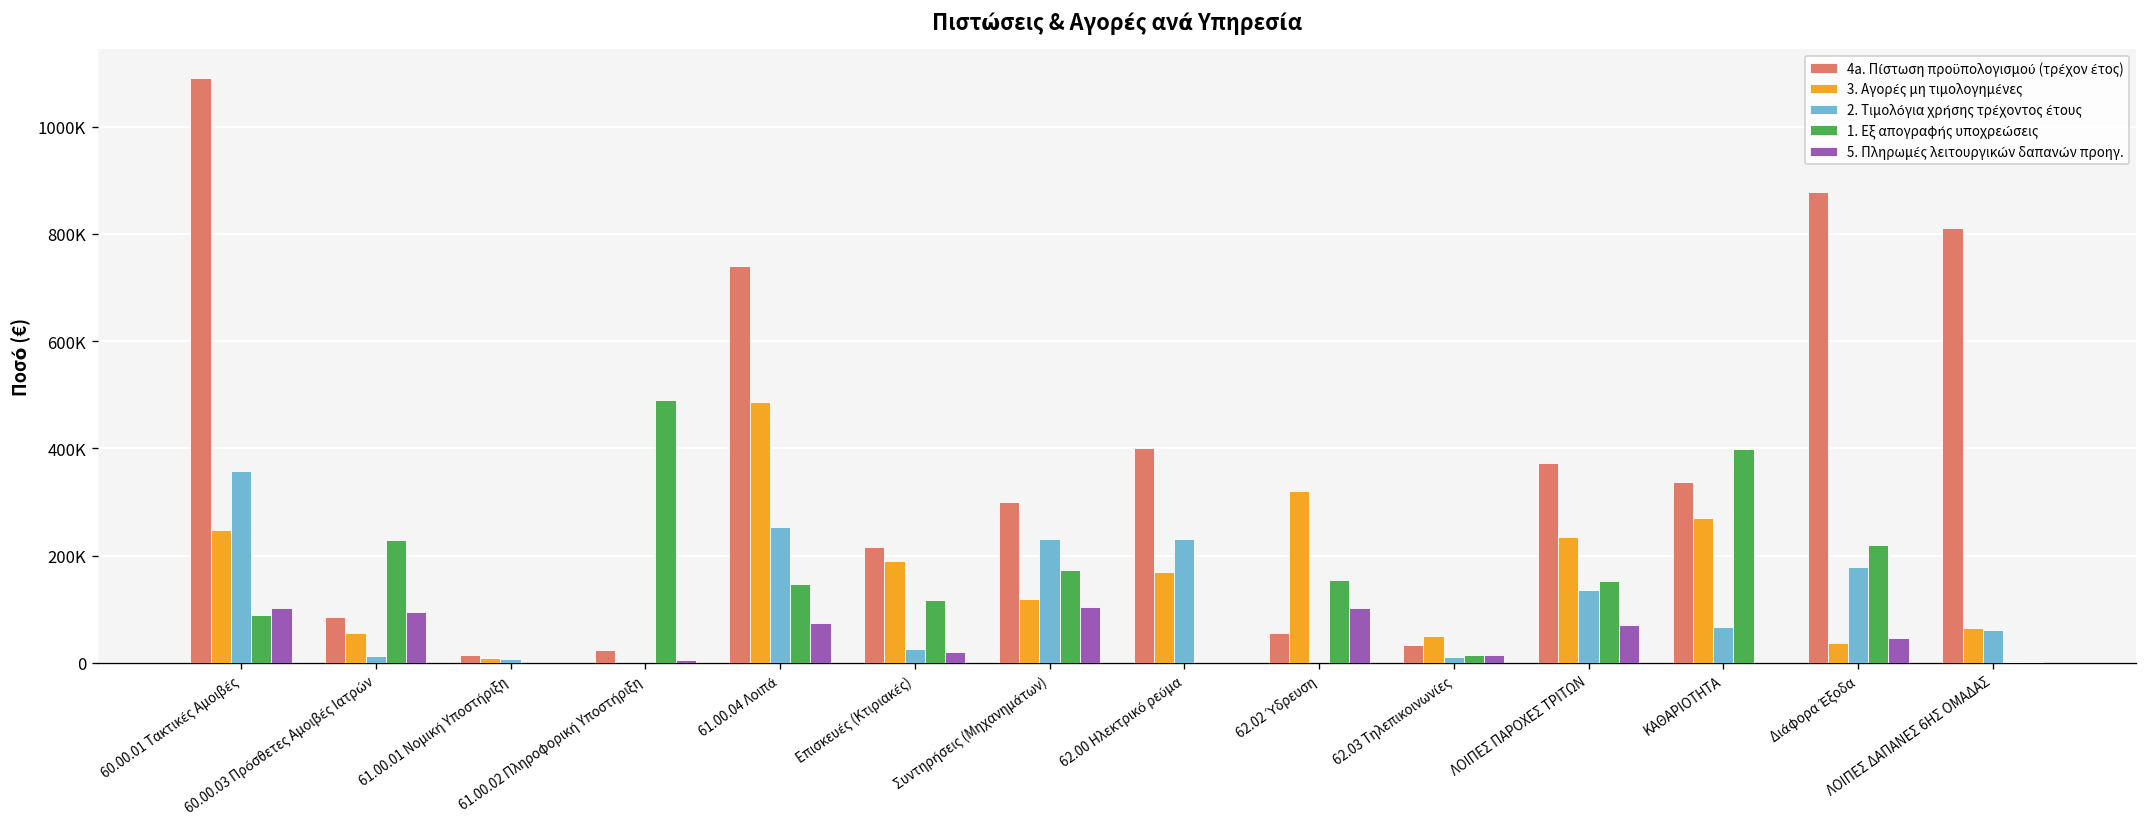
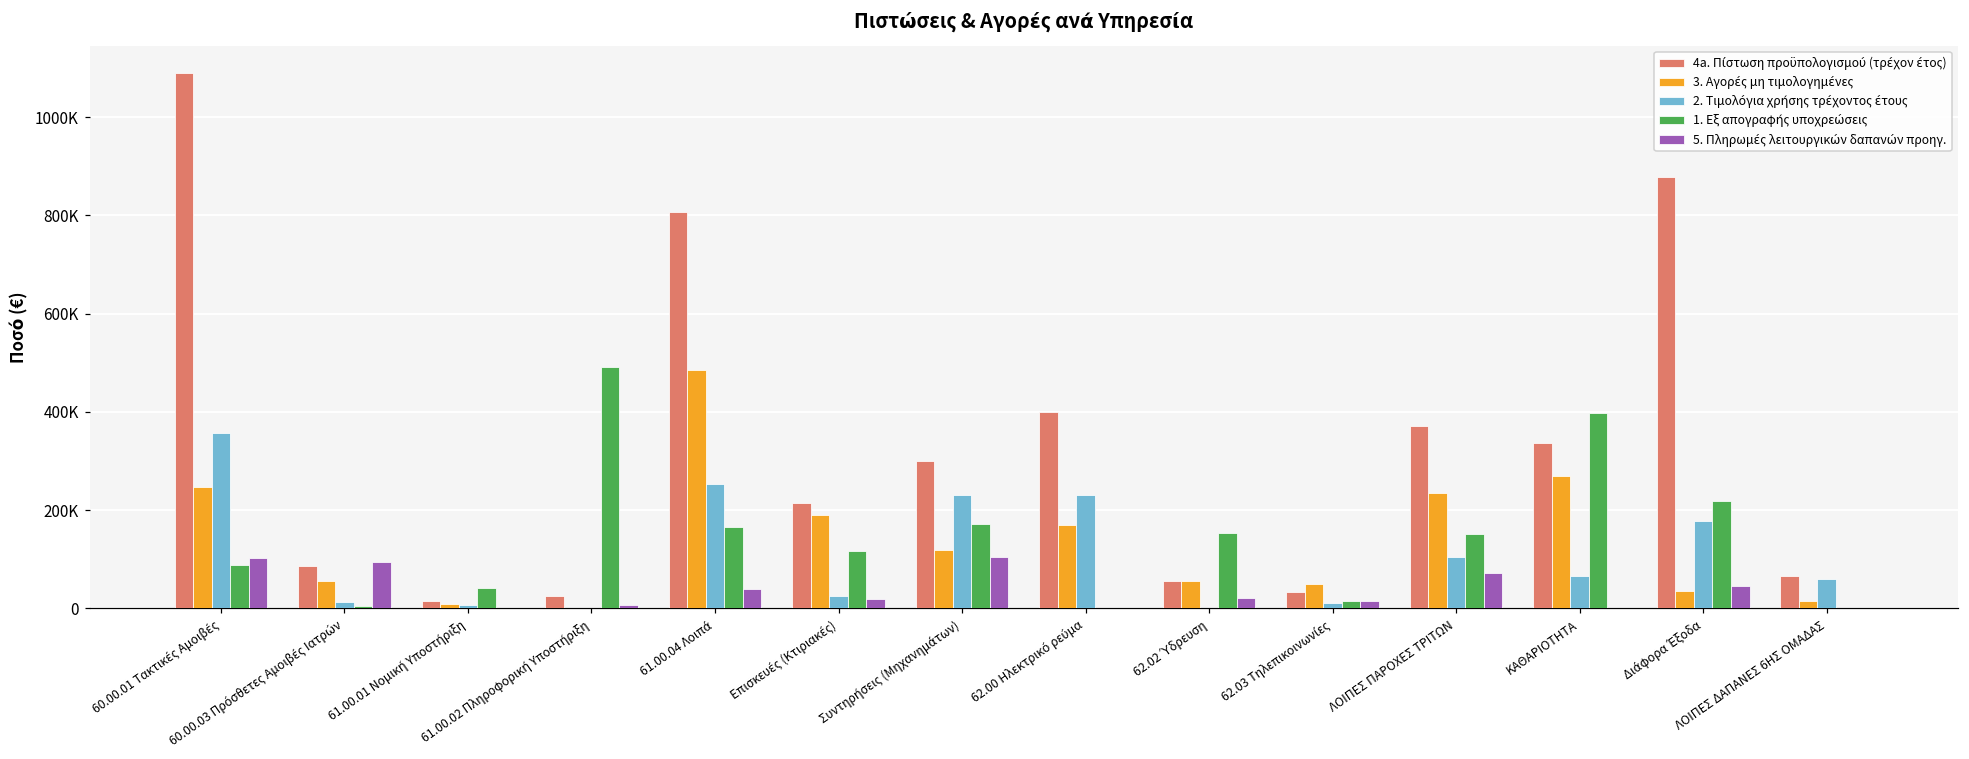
  {
    "4a. Πίστωση προϋπολογισμού (τρέχον έτος)": {
      "60.00.01 Τακτικές Αμοιβές": 1090000,
      "60.00.03 Πρόσθετες Αμοιβές Ιατρών": 90000,
      "61.00.01 Νομική Υποστήριξη": 20000,
      "61.00.02 Πληροφορική Υποστήριξη": 20000,
-     "61.00.04 Λοιπά": 740000,
+     "61.00.04 Λοιπά": 810000,
      "Επισκευές (Κτιριακές)": 220000,
      "Συντηρήσεις (Μηχανημάτων)": 300000,
      "62.00 Ηλεκτρικό ρεύμα": 400000,
      "62.02 Ύδρευση": 60000,
      "62.03 Τηλεπικοινωνίες": 30000,
      "ΛΟΙΠΕΣ ΠΑΡΟΧΕΣ ΤΡΙΤΩΝ": 370000,
      "ΚΑΘΑΡΙΟΤΗΤΑ": 340000,
      "Διάφορα Έξοδα": 880000,
-     "ΛΟΙΠΕΣ ΔΑΠΑΝΕΣ 6ΗΣ ΟΜΑΔΑΣ": 810000
+     "ΛΟΙΠΕΣ ΔΑΠΑΝΕΣ 6ΗΣ ΟΜΑΔΑΣ": 70000
    },
    "3. Αγορές μη τιμολογημένες": {
      "60.00.01 Τακτικές Αμοιβές": 250000,
      "60.00.03 Πρόσθετες Αμοιβές Ιατρών": 60000,
      "61.00.01 Νομική Υποστήριξη": 10000,
      "61.00.02 Πληροφορική Υποστήριξη": 0,
      "61.00.04 Λοιπά": 490000,
      "Επισκευές (Κτιριακές)": 190000,
      "Συντηρήσεις (Μηχανημάτων)": 120000,
      "62.00 Ηλεκτρικό ρεύμα": 170000,
-     "62.02 Ύδρευση": 320000,
+     "62.02 Ύδρευση": 50000,
      "62.03 Τηλεπικοινωνίες": 50000,
      "ΛΟΙΠΕΣ ΠΑΡΟΧΕΣ ΤΡΙΤΩΝ": 240000,
      "ΚΑΘΑΡΙΟΤΗΤΑ": 270000,
      "Διάφορα Έξοδα": 40000,
-     "ΛΟΙΠΕΣ ΔΑΠΑΝΕΣ 6ΗΣ ΟΜΑΔΑΣ": 60000
+     "ΛΟΙΠΕΣ ΔΑΠΑΝΕΣ 6ΗΣ ΟΜΑΔΑΣ": 20000
    },
    "2. Τιμολόγια χρήσης τρέχοντος έτους": {
      "60.00.01 Τακτικές Αμοιβές": 360000,
      "60.00.03 Πρόσθετες Αμοιβές Ιατρών": 10000,
      "61.00.01 Νομική Υποστήριξη": 10000,
      "61.00.02 Πληροφορική Υποστήριξη": 0,
      "61.00.04 Λοιπά": 250000,
      "Επισκευές (Κτιριακές)": 30000,
      "Συντηρήσεις (Μηχανημάτων)": 230000,
      "62.00 Ηλεκτρικό ρεύμα": 230000,
      "62.03 Τηλεπικοινωνίες": 10000,
-     "ΛΟΙΠΕΣ ΠΑΡΟΧΕΣ ΤΡΙΤΩΝ": 140000,
+     "ΛΟΙΠΕΣ ΠΑΡΟΧΕΣ ΤΡΙΤΩΝ": 100000,
      "ΚΑΘΑΡΙΟΤΗΤΑ": 70000,
      "Διάφορα Έξοδα": 180000,
      "ΛΟΙΠΕΣ ΔΑΠΑΝΕΣ 6ΗΣ ΟΜΑΔΑΣ": 60000
    },
    "1. Εξ απογραφής υποχρεώσεις": {
      "60.00.01 Τακτικές Αμοιβές": 90000,
-     "60.00.03 Πρόσθετες Αμοιβές Ιατρών": 230000,
-     "61.00.01 Νομική Υποστήριξη": 0,
+     "60.00.03 Πρόσθετες Αμοιβές Ιατρών": 0,
+     "61.00.01 Νομική Υποστήριξη": 40000,
      "61.00.02 Πληροφορική Υποστήριξη": 490000,
-     "61.00.04 Λοιπά": 150000,
+     "61.00.04 Λοιπά": 170000,
      "Επισκευές (Κτιριακές)": 120000,
      "Συντηρήσεις (Μηχανημάτων)": 170000,
      "62.00 Ηλεκτρικό ρεύμα": 0,
      "62.02 Ύδρευση": 150000,
      "62.03 Τηλεπικοινωνίες": 10000,
      "ΛΟΙΠΕΣ ΠΑΡΟΧΕΣ ΤΡΙΤΩΝ": 150000,
      "ΚΑΘΑΡΙΟΤΗΤΑ": 400000,
      "Διάφορα Έξοδα": 220000
    },
    "5. Πληρωμές λειτουργικών δαπανών προηγ.": {
      "60.00.01 Τακτικές Αμοιβές": 100000,
      "60.00.03 Πρόσθετες Αμοιβές Ιατρών": 90000,
      "61.00.01 Νομική Υποστήριξη": 0,
      "61.00.02 Πληροφορική Υποστήριξη": 10000,
-     "61.00.04 Λοιπά": 70000,
+     "61.00.04 Λοιπά": 40000,
      "Επισκευές (Κτιριακές)": 20000,
      "Συντηρήσεις (Μηχανημάτων)": 100000,
      "62.00 Ηλεκτρικό ρεύμα": 0,
-     "62.02 Ύδρευση": 100000,
+     "62.02 Ύδρευση": 20000,
      "62.03 Τηλεπικοινωνίες": 10000,
      "ΛΟΙΠΕΣ ΠΑΡΟΧΕΣ ΤΡΙΤΩΝ": 70000,
      "ΚΑΘΑΡΙΟΤΗΤΑ": 0,
      "Διάφορα Έξοδα": 50000
    }
  }
